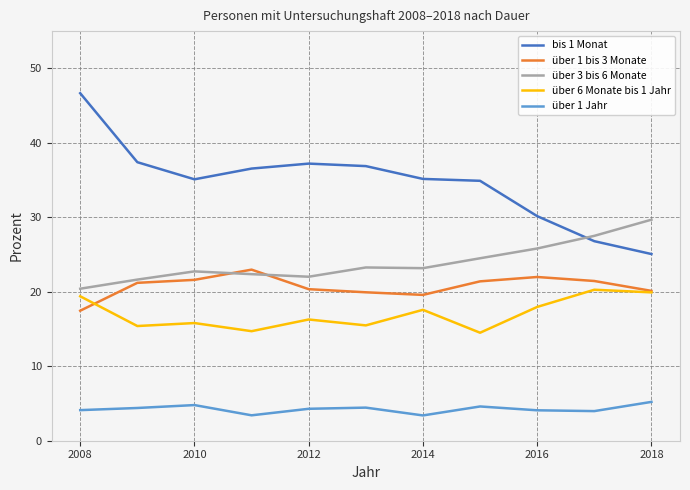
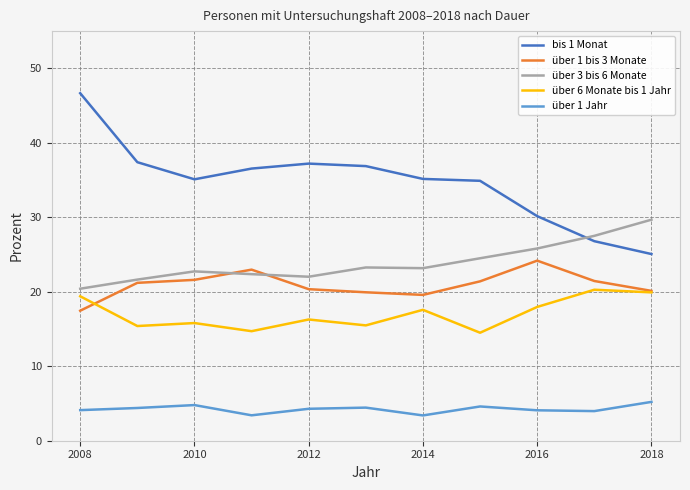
  {
    "über 1 bis 3 Monate": {
      "2008": 17,
      "2010": 22,
      "2012": 20,
      "2014": 20,
-     "2016": 22
+     "2016": 24
    },
    "über 3 bis 6 Monate": {
      "2008": 20,
      "2010": 23,
      "2012": 22,
      "2014": 23,
      "2016": 26,
      "2018": 30
    },
    "über 6 Monate bis 1 Jahr": {
      "2008": 19,
      "2010": 16,
      "2012": 16,
      "2014": 18,
      "2016": 18
    }
  }
